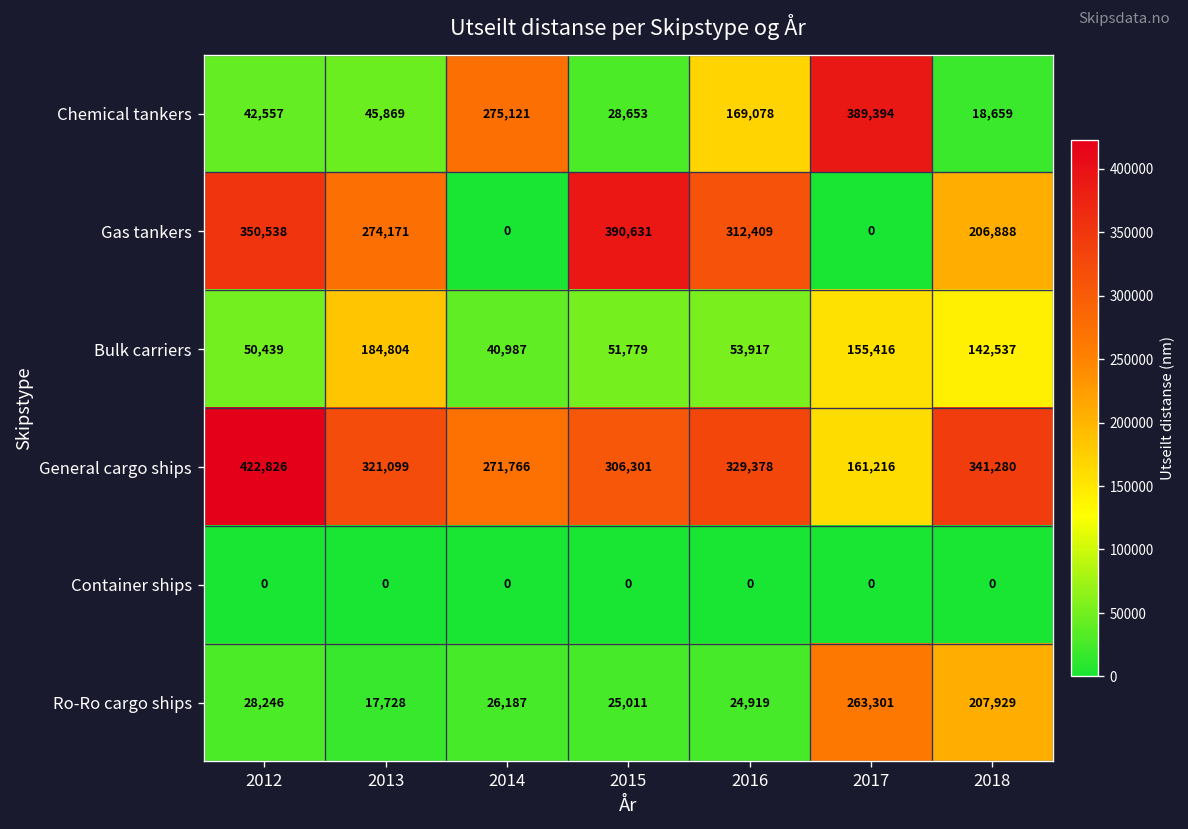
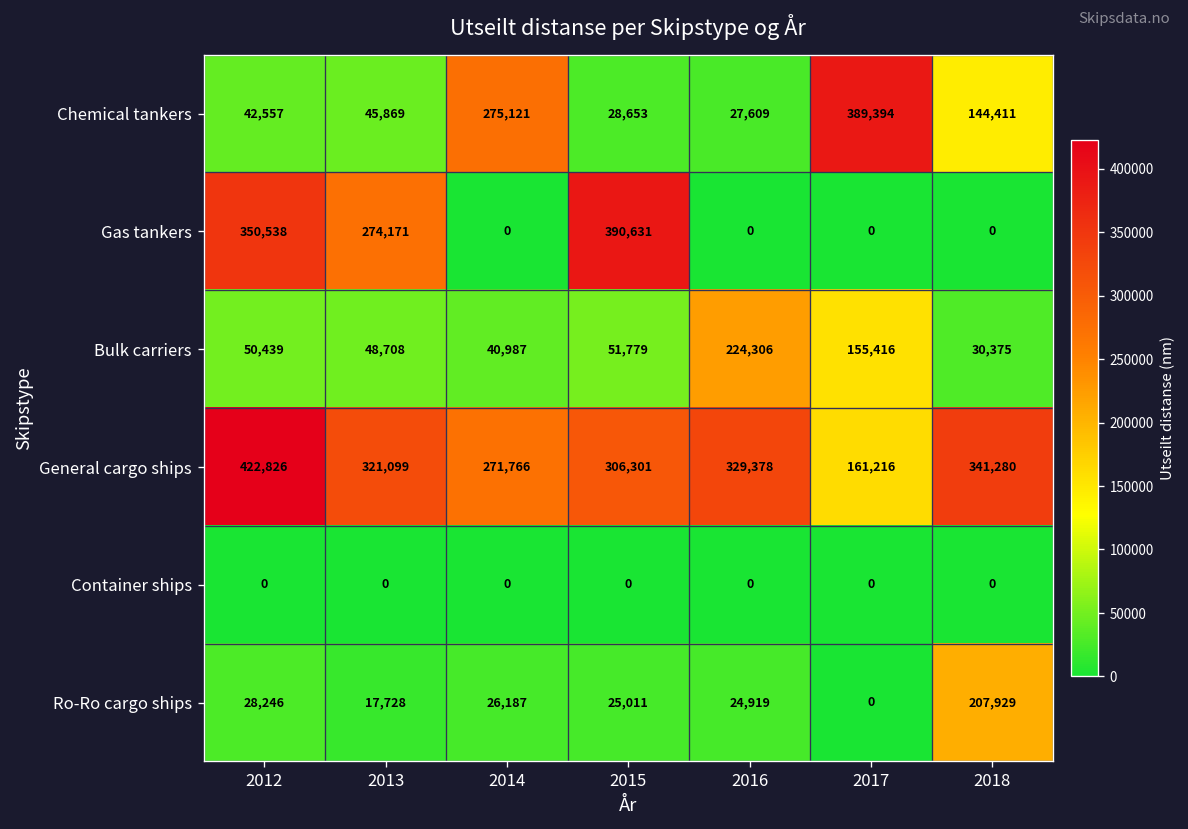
  {
    "Chemical tankers": {
      "2012": "42,557",
      "2013": "45,869",
      "2014": "275,121",
      "2015": "28,653",
-     "2016": "169,078",
+     "2016": "27,609",
      "2017": "389,394",
-     "2018": "18,659"
+     "2018": "144,411"
    },
    "Gas tankers": {
      "2012": "350,538",
      "2013": "274,171",
      "2014": "0",
      "2015": "390,631",
-     "2016": "312,409",
+     "2016": "0",
      "2017": "0",
-     "2018": "206,888"
+     "2018": "0"
    },
    "Bulk carriers": {
      "2012": "50,439",
-     "2013": "184,804",
+     "2013": "48,708",
      "2014": "40,987",
      "2015": "51,779",
-     "2016": "53,917",
+     "2016": "224,306",
      "2017": "155,416",
-     "2018": "142,537"
+     "2018": "30,375"
    },
    "General cargo ships": {
      "2012": "422,826",
      "2013": "321,099",
      "2014": "271,766",
      "2015": "306,301",
      "2016": "329,378",
      "2017": "161,216",
      "2018": "341,280"
    },
    "Container ships": {
      "2012": "0",
      "2013": "0",
      "2014": "0",
      "2015": "0",
      "2016": "0",
      "2017": "0",
      "2018": "0"
    },
    "Ro-Ro cargo ships": {
      "2012": "28,246",
      "2013": "17,728",
      "2014": "26,187",
      "2015": "25,011",
      "2016": "24,919",
-     "2017": "263,301",
+     "2017": "0",
      "2018": "207,929"
    }
  }
